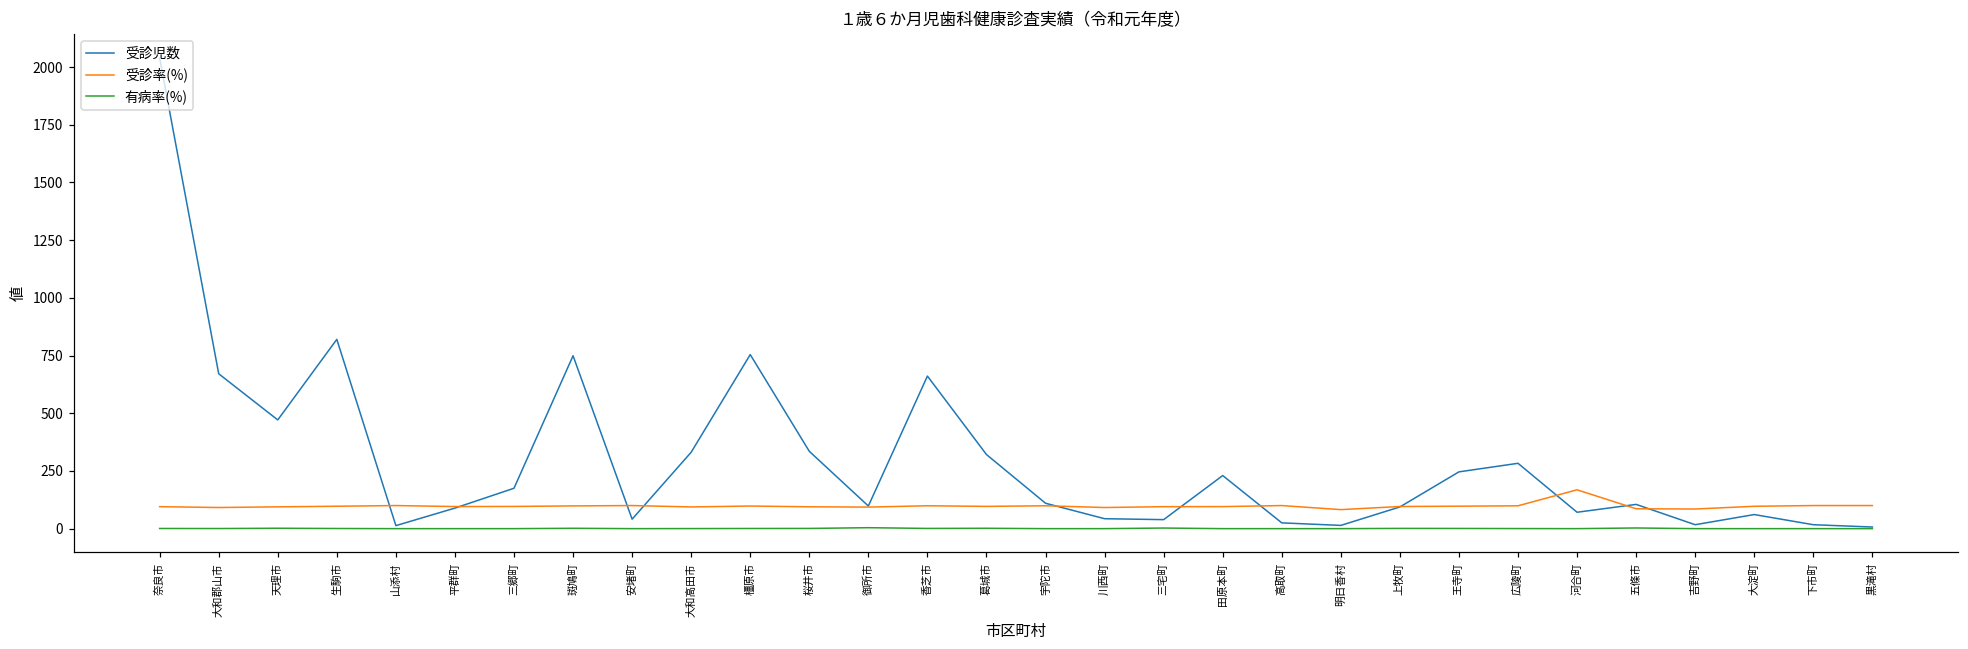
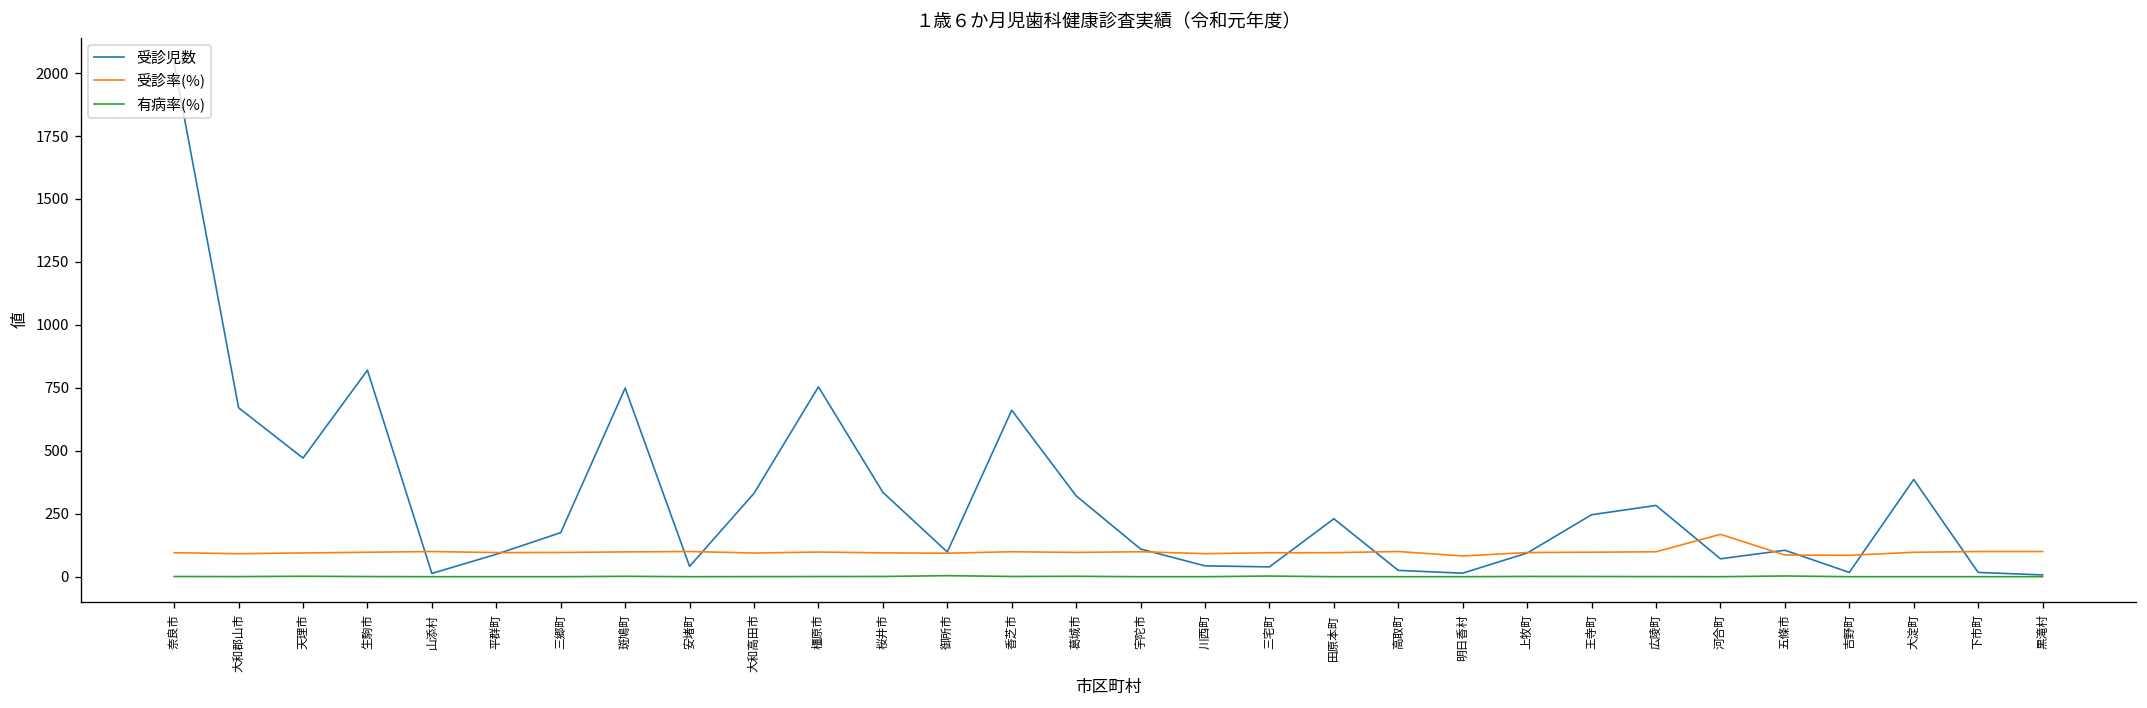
  {
    "受診児数": {
      "大和郡山市": 670,
      "天理市": 470,
      "生駒市": 820,
      "山添村": 10,
      "三郷町": 180,
      "斑鳩町": 750,
      "安堵町": 40,
      "大和高田市": 330,
      "橿原市": 750,
      "桜井市": 340,
      "香芝市": 660,
      "葛城市": 320,
      "川西町": 40,
      "三宅町": 40,
      "田原本町": 230,
      "高取町": 30,
      "明日香村": 10,
      "王寺町": 250,
      "広陵町": 280,
      "河合町": 70,
      "五條市": 110,
      "吉野町": 20,
-     "大淀町": 60,
+     "大淀町": 390,
      "下市町": 20
    },
    "受診率(%)": {
      "奈良市": 100,
      "大和郡山市": 90,
      "天理市": 90,
      "生駒市": 100,
      "山添村": 100,
      "三郷町": 100,
      "斑鳩町": 100,
      "安堵町": 100,
      "大和高田市": 90,
      "橿原市": 100,
      "桜井市": 90,
      "香芝市": 100,
      "葛城市": 100,
      "川西町": 90,
      "三宅町": 100,
      "田原本町": 100,
      "高取町": 100,
      "明日香村": 80,
      "王寺町": 100,
      "広陵町": 100,
      "河合町": 170,
      "五條市": 90,
      "吉野町": 90,
      "大淀町": 100,
      "下市町": 100,
      "黒滝村": 100
    },
    "有病率(%)": {
      "奈良市": 0,
      "大和郡山市": 0,
      "天理市": 0,
      "生駒市": 0,
      "山添村": 0,
      "平群町": 0,
      "三郷町": 0,
      "斑鳩町": 0,
      "安堵町": 0,
      "大和高田市": 0,
      "橿原市": 0,
      "桜井市": 0,
      "御所市": 0,
      "香芝市": 0,
      "葛城市": 0,
      "宇陀市": 0,
      "川西町": 0,
      "三宅町": 0,
      "田原本町": 0,
      "高取町": 0,
      "明日香村": 0,
      "上牧町": 0,
      "王寺町": 0,
      "広陵町": 0,
      "河合町": 0,
      "五條市": 0,
      "吉野町": 0,
      "大淀町": 0,
      "下市町": 0
    }
  }
